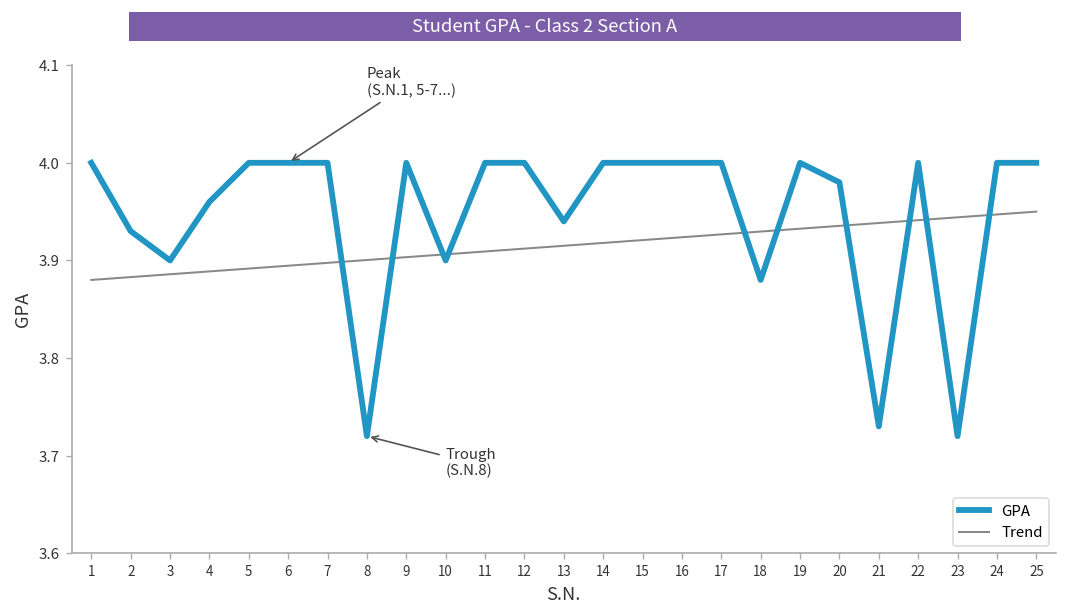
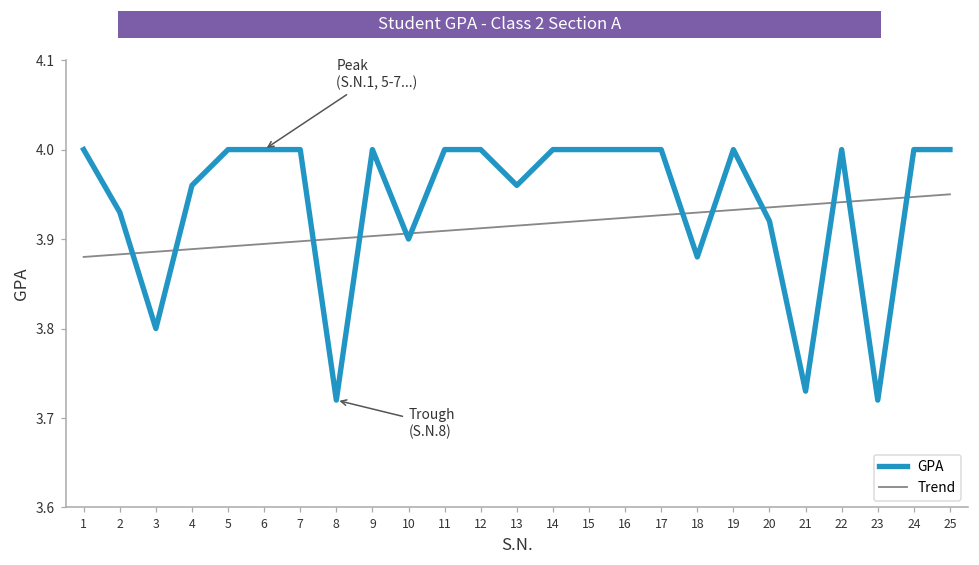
  {
    "GPA": {
      "1": 4.00,
      "2": 3.93,
-     "3": 3.9,
+     "3": 3.8,
      "4": 3.96,
      "5": 4.00,
      "6": 4.00,
      "10": 3.90,
      "11": 4.00,
      "12": 4.00,
-     "13": 3.94,
+     "13": 3.96,
      "14": 4.00,
      "15": 4.00,
      "16": 4.00,
      "17": 4.00,
      "18": 3.88,
      "19": 4.00,
-     "20": 3.98,
+     "20": 3.92,
      "21": 3.73,
      "22": 4.00,
      "23": 3.72,
      "24": 4.00,
      "25": 4.00
    },
    "Trend": {
      "1": 3.88,
      "25": 3.95
    }
  }
